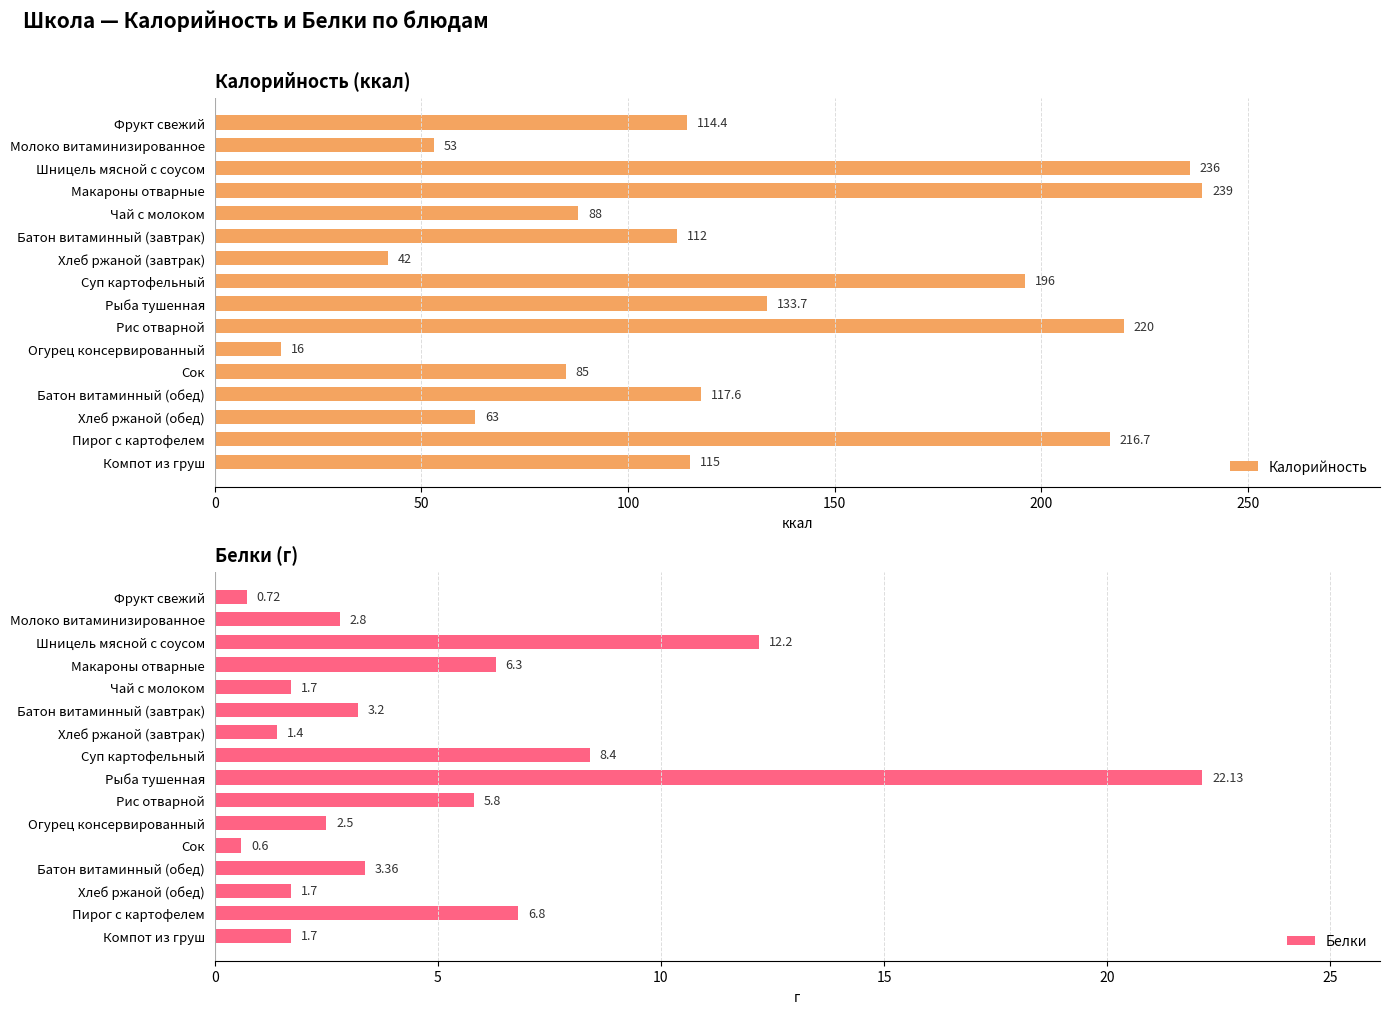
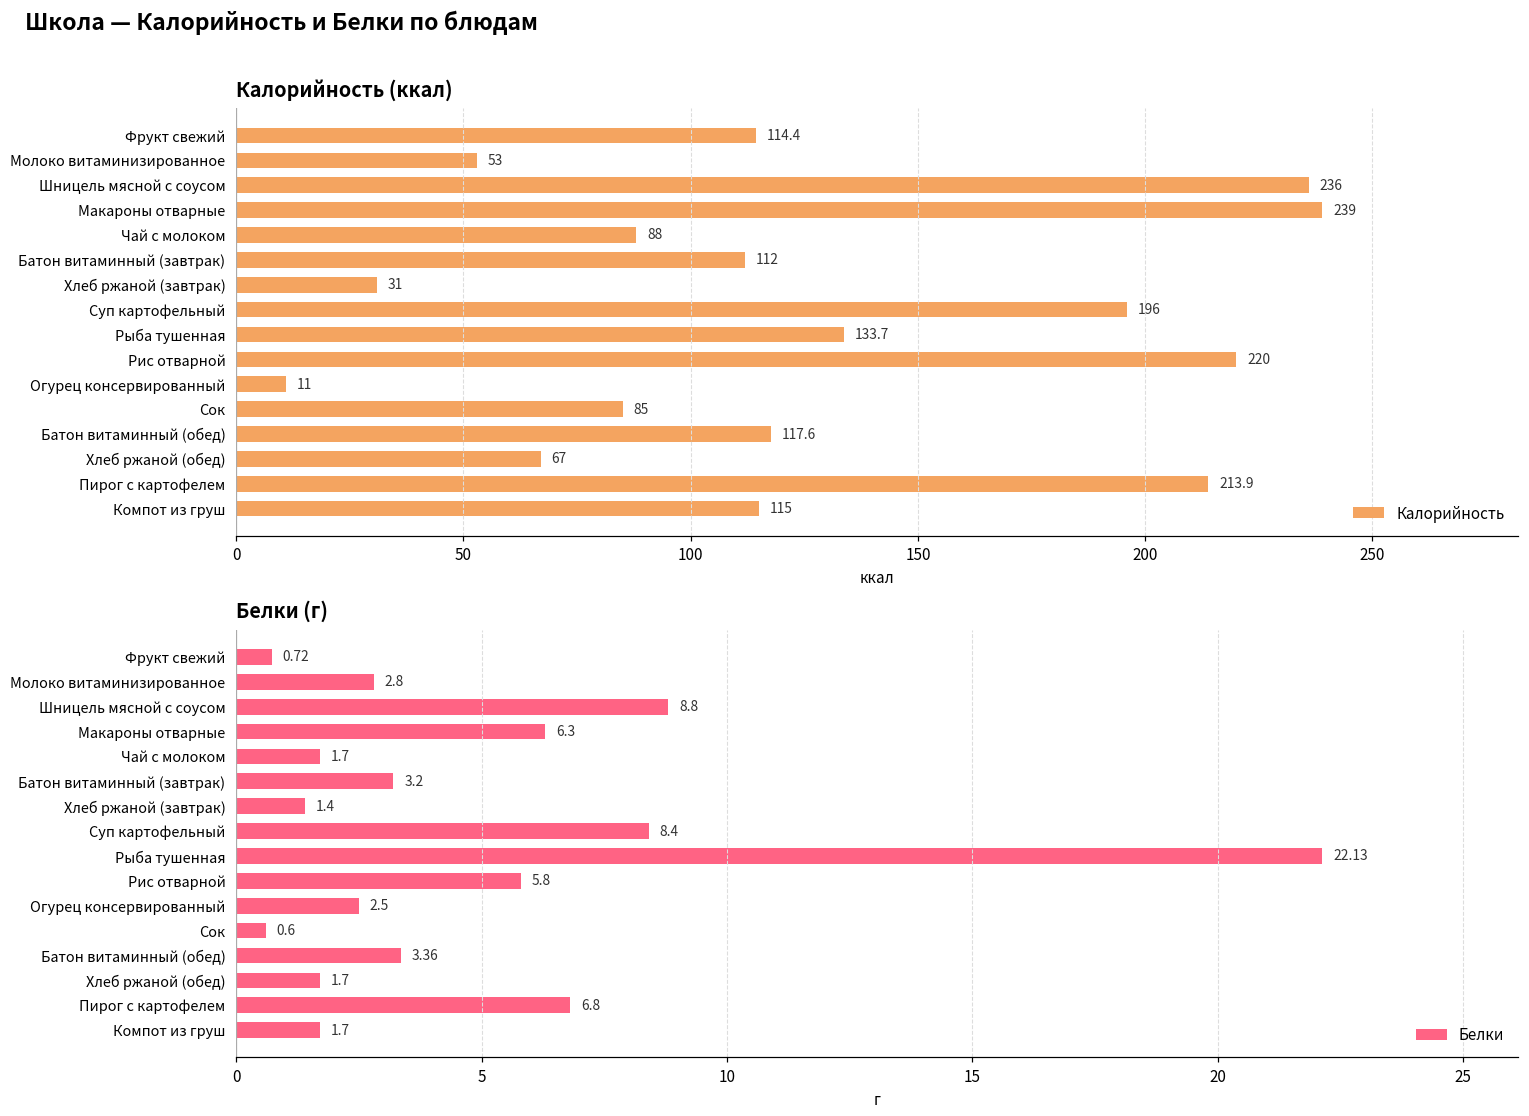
  {
    "Калорийность (ккал)": {
      "Фрукт свежий": 114.4,
      "Молоко витаминизированное": 53,
      "Шницель мясной с соусом": 236,
      "Макароны отварные": 239,
      "Чай с молоком": 88,
      "Батон витаминный (завтрак)": 112,
-     "Хлеб ржаной (завтрак)": 42,
+     "Хлеб ржаной (завтрак)": 31,
      "Суп картофельный": 196,
      "Рыба тушенная": 133.7,
      "Рис отварной": 220,
-     "Огурец консервированный": 16,
+     "Огурец консервированный": 11,
      "Сок": 85,
      "Батон витаминный (обед)": 117.6,
-     "Хлеб ржаной (обед)": 63,
-     "Пирог с картофелем": 216.7,
+     "Хлеб ржаной (обед)": 67,
+     "Пирог с картофелем": 213.9,
      "Компот из груш": 115
    },
    "Белки (г)": {
      "Фрукт свежий": 0.72,
      "Молоко витаминизированное": 2.8,
-     "Шницель мясной с соусом": 12.2,
+     "Шницель мясной с соусом": 8.8,
      "Макароны отварные": 6.3,
      "Чай с молоком": 1.7,
      "Батон витаминный (завтрак)": 3.2,
      "Хлеб ржаной (завтрак)": 1.4,
      "Суп картофельный": 8.4,
      "Рыба тушенная": 22.13,
      "Рис отварной": 5.8,
      "Огурец консервированный": 2.5,
      "Сок": 0.6,
      "Батон витаминный (обед)": 3.36,
      "Хлеб ржаной (обед)": 1.7,
      "Пирог с картофелем": 6.8,
      "Компот из груш": 1.7
    }
  }
